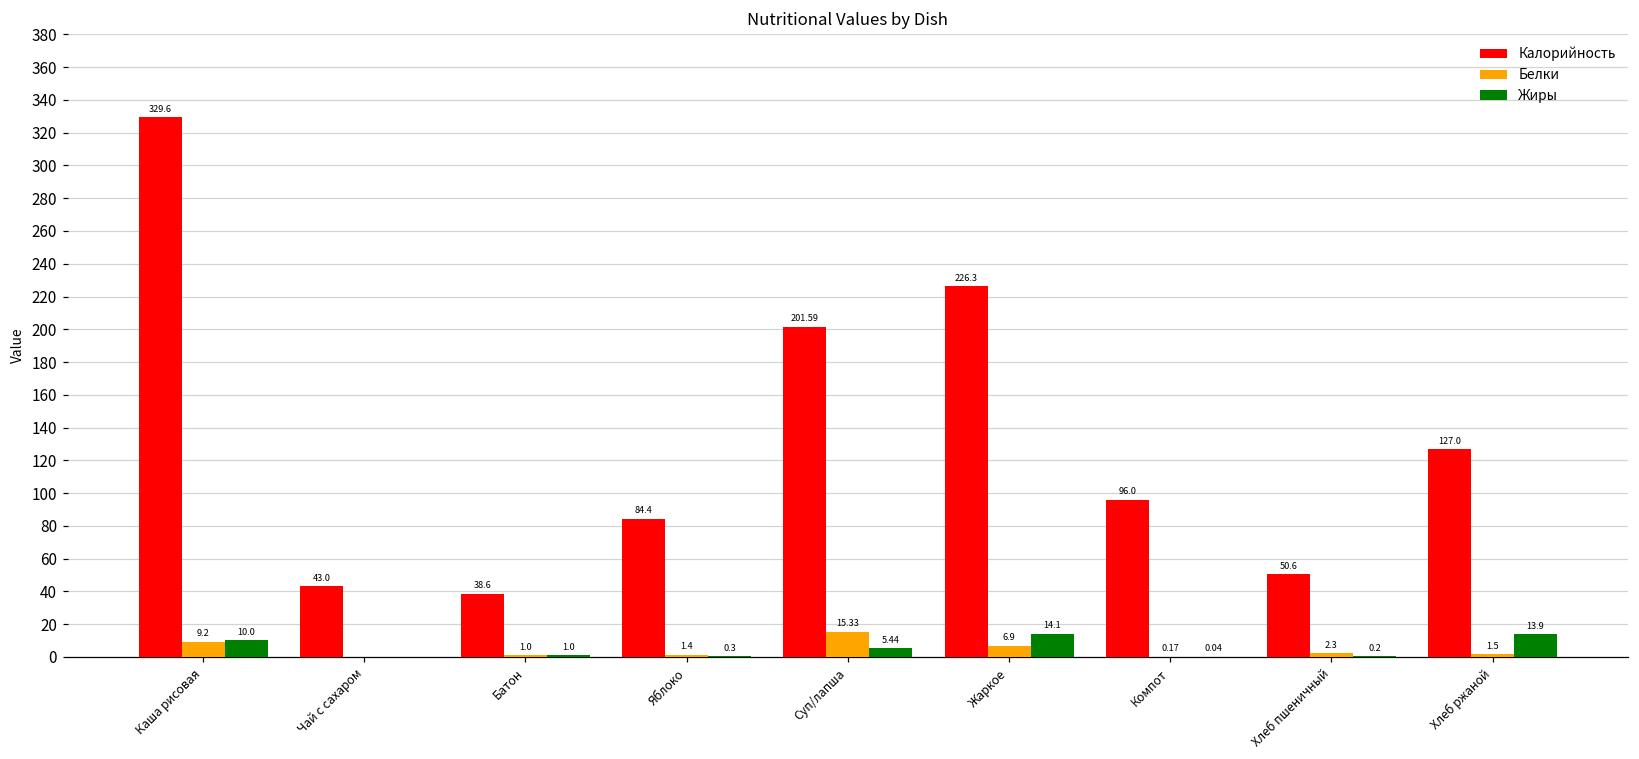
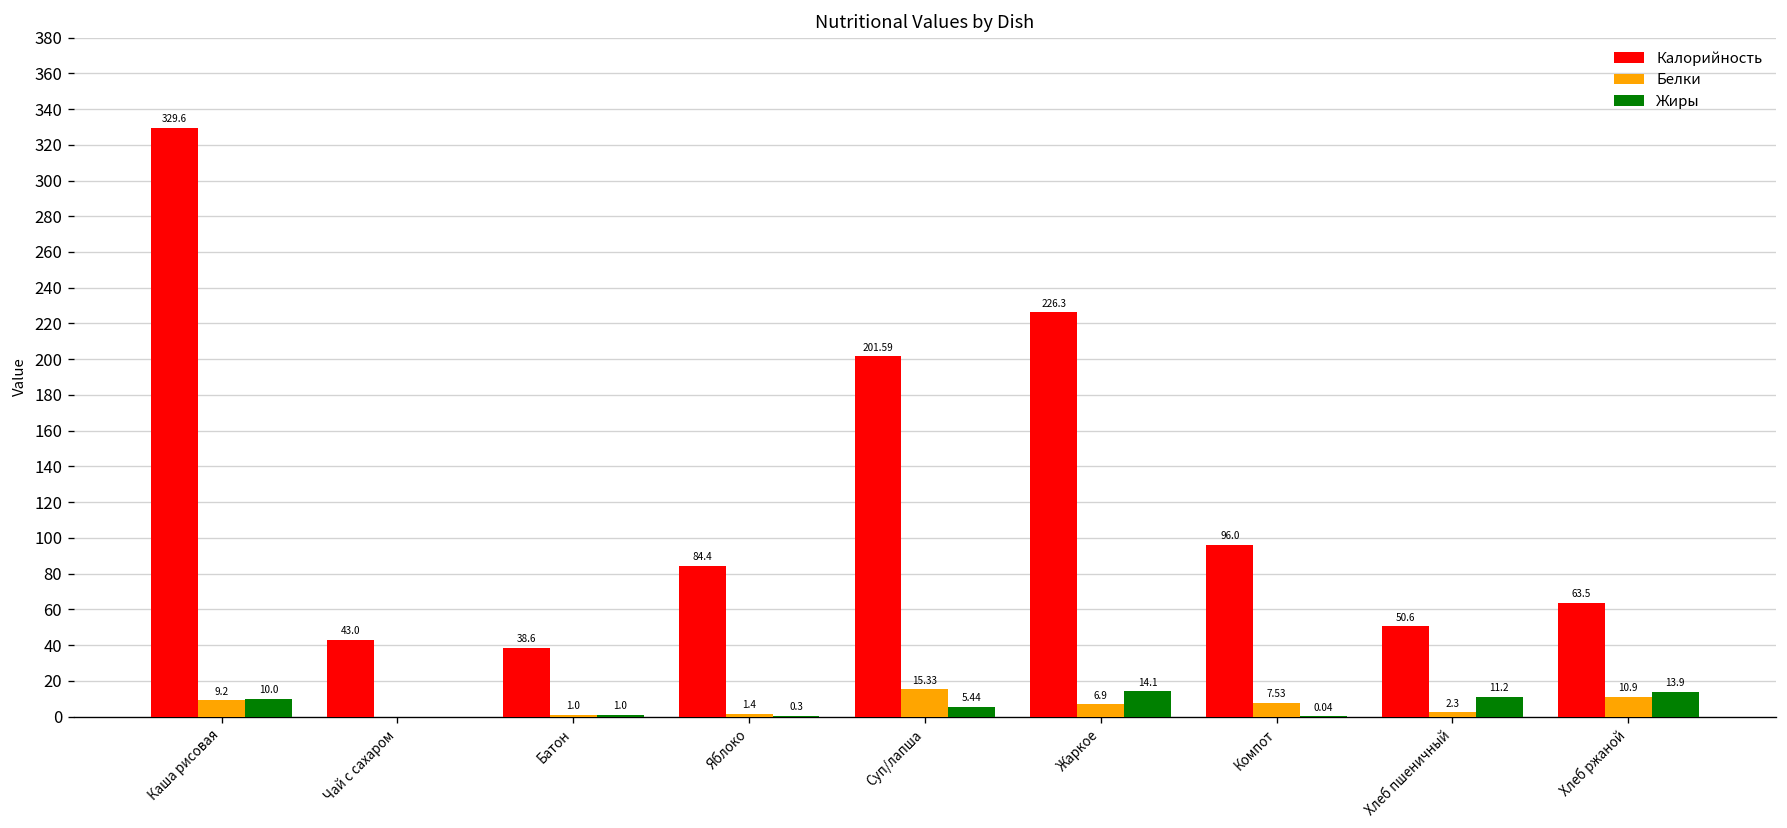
  {
    "Калорийность": {
      "Каша рисовая": 329.6,
      "Чай с сахаром": 43.0,
      "Батон": 38.6,
      "Яблоко": 84.4,
      "Суп/лапша": 201.59,
      "Жаркое": 226.3,
      "Компот": 96.0,
      "Хлеб пшеничный": 50.6,
-     "Хлеб ржаной": 127.0
+     "Хлеб ржаной": 63.5
    },
    "Белки": {
      "Каша рисовая": 9.2,
      "Батон": 1.0,
      "Яблоко": 1.4,
      "Суп/лапша": 15.33,
      "Жаркое": 6.9,
-     "Компот": 0.17,
+     "Компот": 7.53,
      "Хлеб пшеничный": 2.3,
-     "Хлеб ржаной": 1.5
+     "Хлеб ржаной": 10.9
    },
    "Жиры": {
      "Каша рисовая": 10.0,
      "Батон": 1.0,
      "Яблоко": 0.3,
      "Суп/лапша": 5.44,
      "Жаркое": 14.1,
      "Компот": 0.04,
-     "Хлеб пшеничный": 0.2,
+     "Хлеб пшеничный": 11.2,
      "Хлеб ржаной": 13.9
    }
  }
